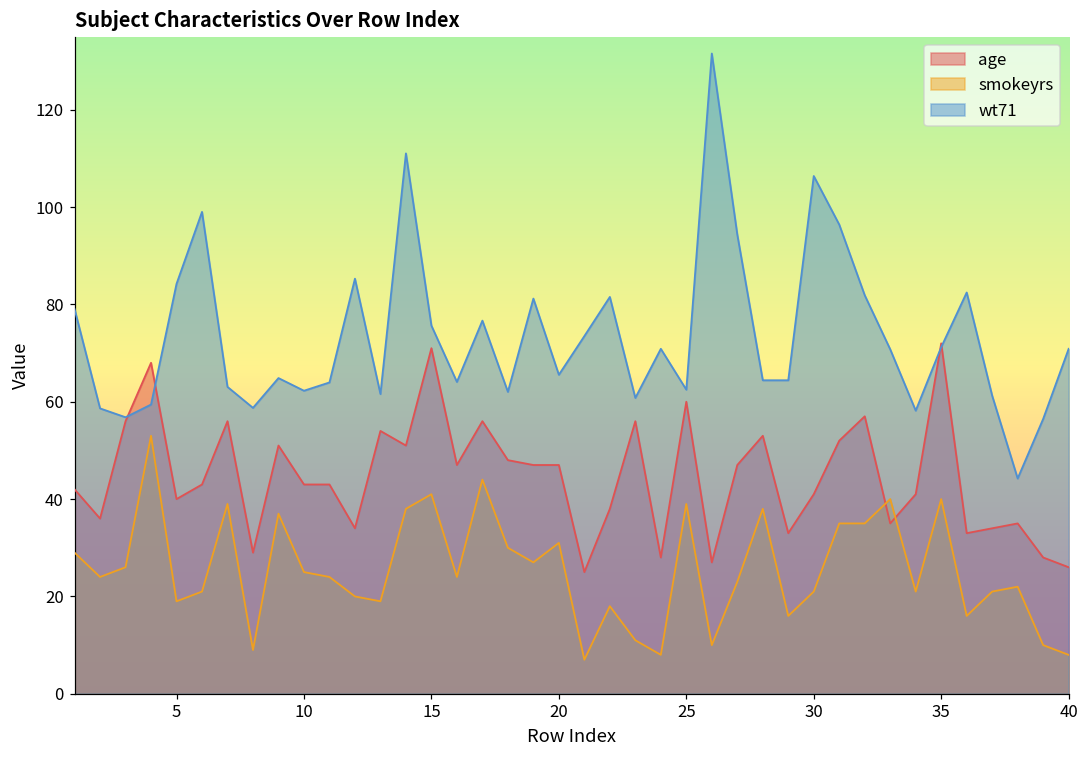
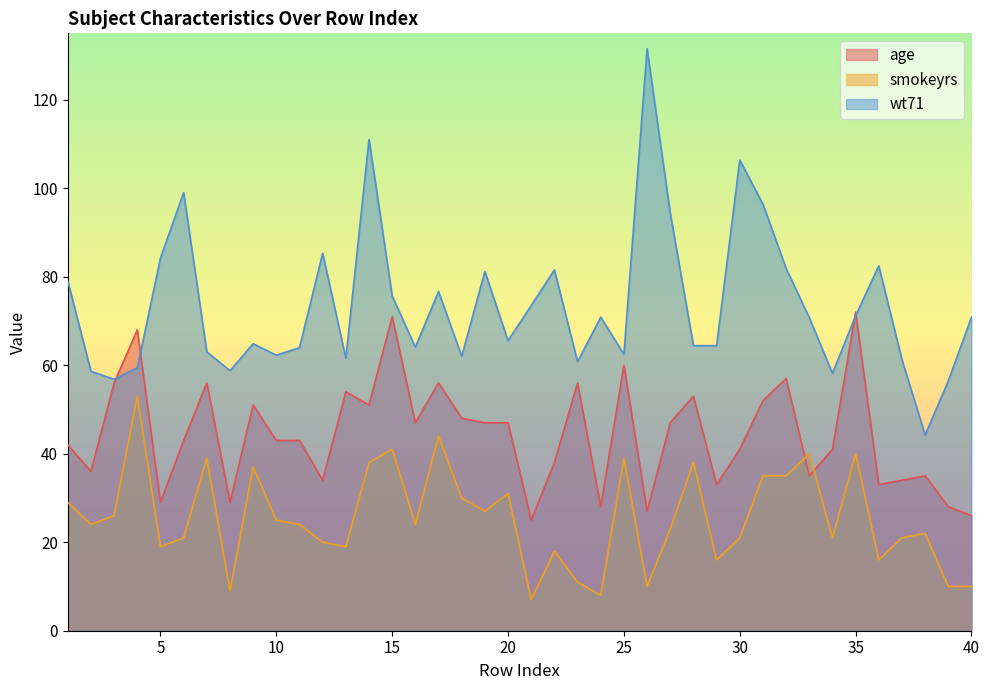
  {
    "age": {
-     "5": 40,
+     "5": 29,
      "10": 43,
      "15": 71,
      "20": 47,
      "25": 60,
      "30": 41,
      "35": 72,
      "40": 26
    },
    "smokeyrs": {
      "5": 19,
      "10": 25,
      "15": 41,
      "20": 31,
      "25": 39,
      "30": 21,
      "35": 40,
-     "40": 8
+     "40": 10
    },
    "wt71": {
      "5": 84,
      "10": 62,
      "15": 76,
      "20": 66,
      "25": 62,
      "30": 106,
      "35": 71,
      "40": 71
    }
  }
